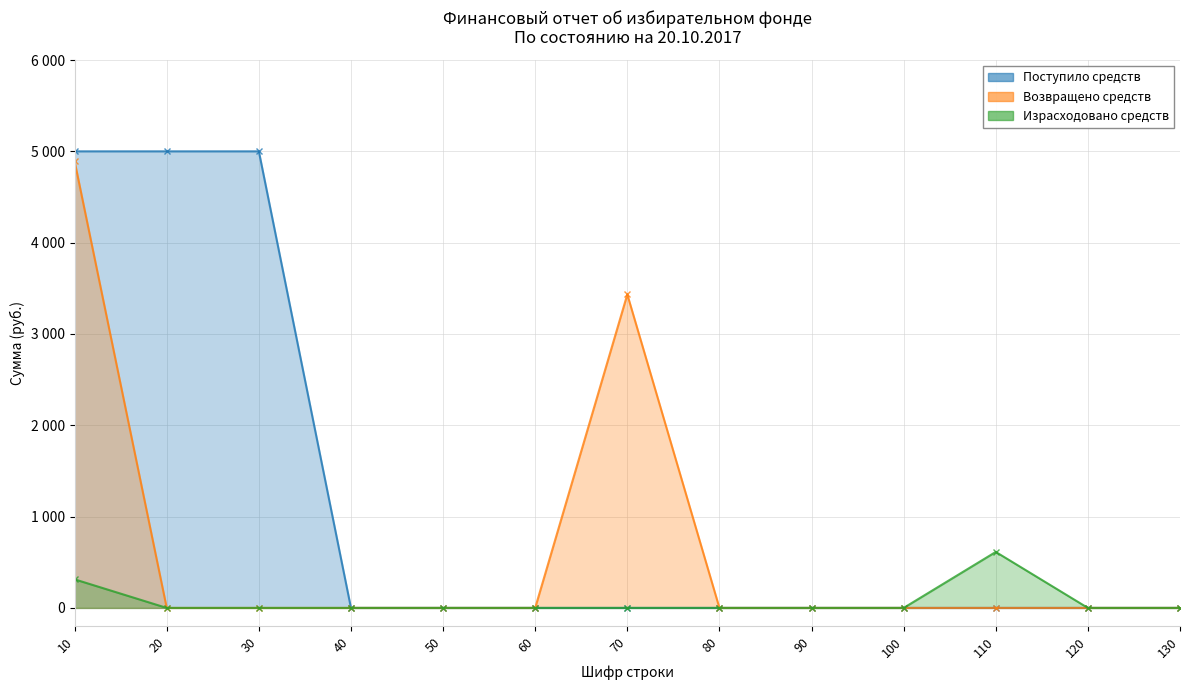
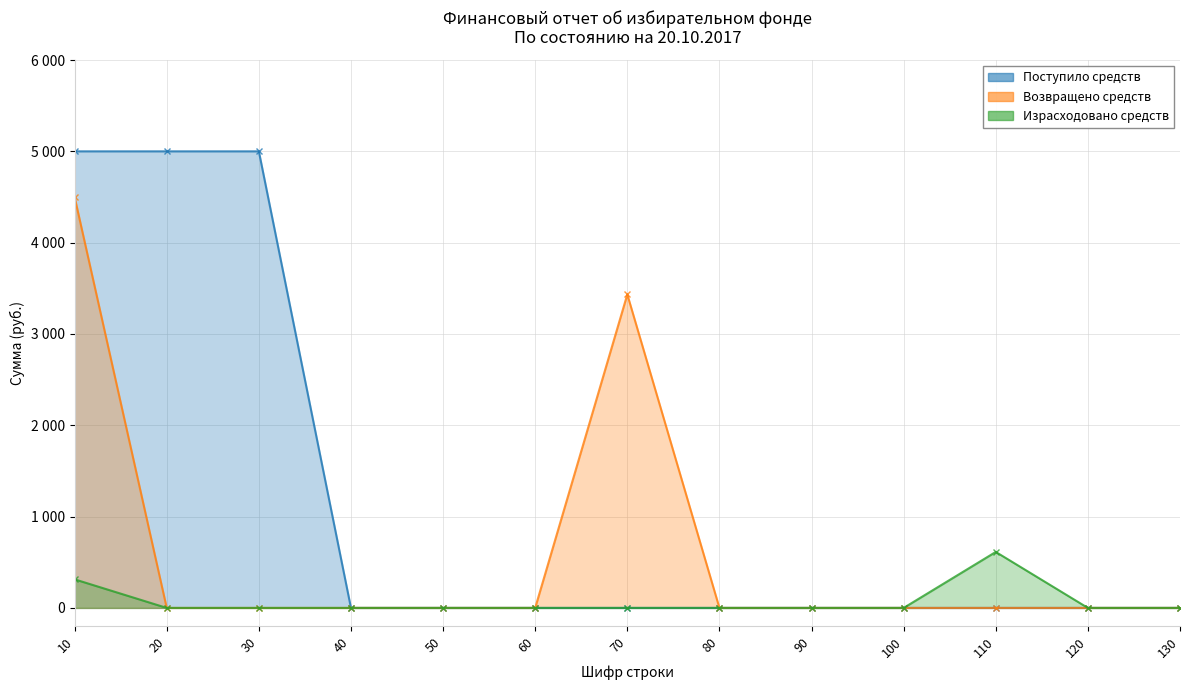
  {
    "Поступило средств": {
      "10": 5000,
      "20": 5000,
      "30": 5000
    },
    "Возвращено средств": {
-     "10": 4900,
+     "10": 4500,
      "70": 3400
    },
    "Израсходовано средств": {
      "10": 300,
      "110": 600
    }
  }
